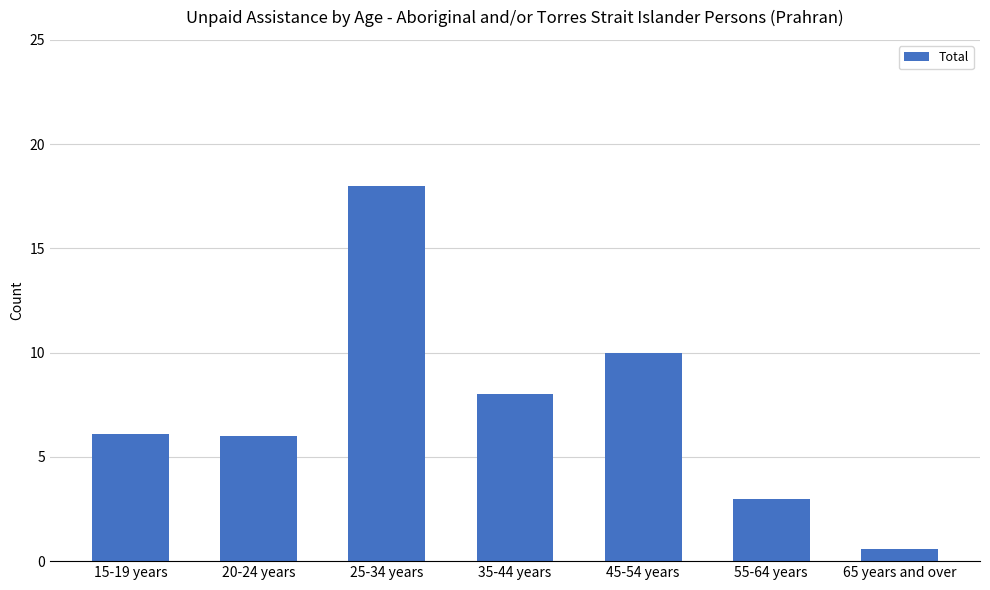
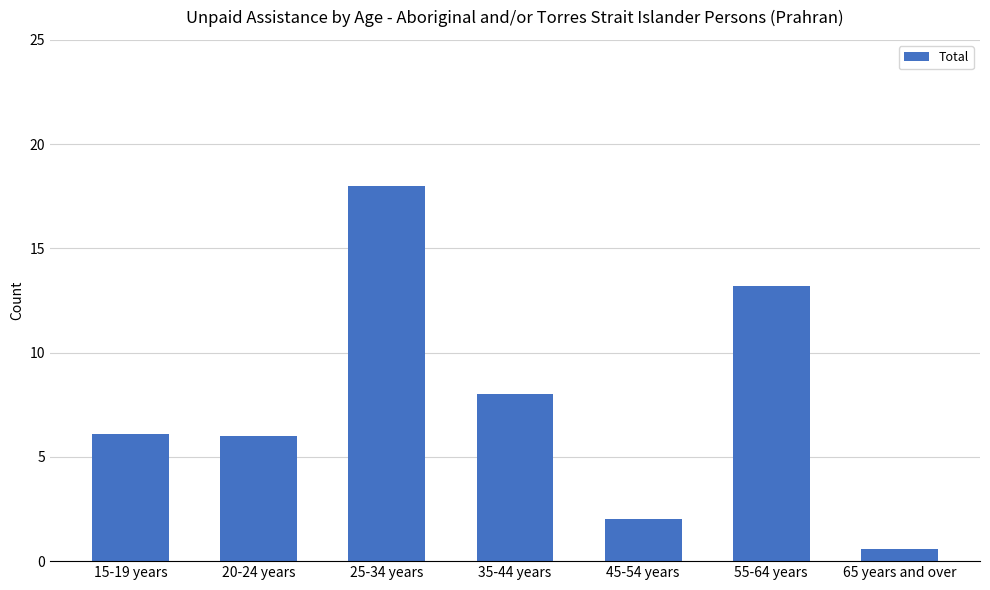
  {
    "15-19 years": 6.1,
    "20-24 years": 6.0,
    "25-34 years": 18.0,
    "35-44 years": 8.0,
-   "45-54 years": 10,
-   "55-64 years": 3.0,
+   "45-54 years": 2,
+   "55-64 years": 13.2,
    "65 years and over": 0.6
  }
